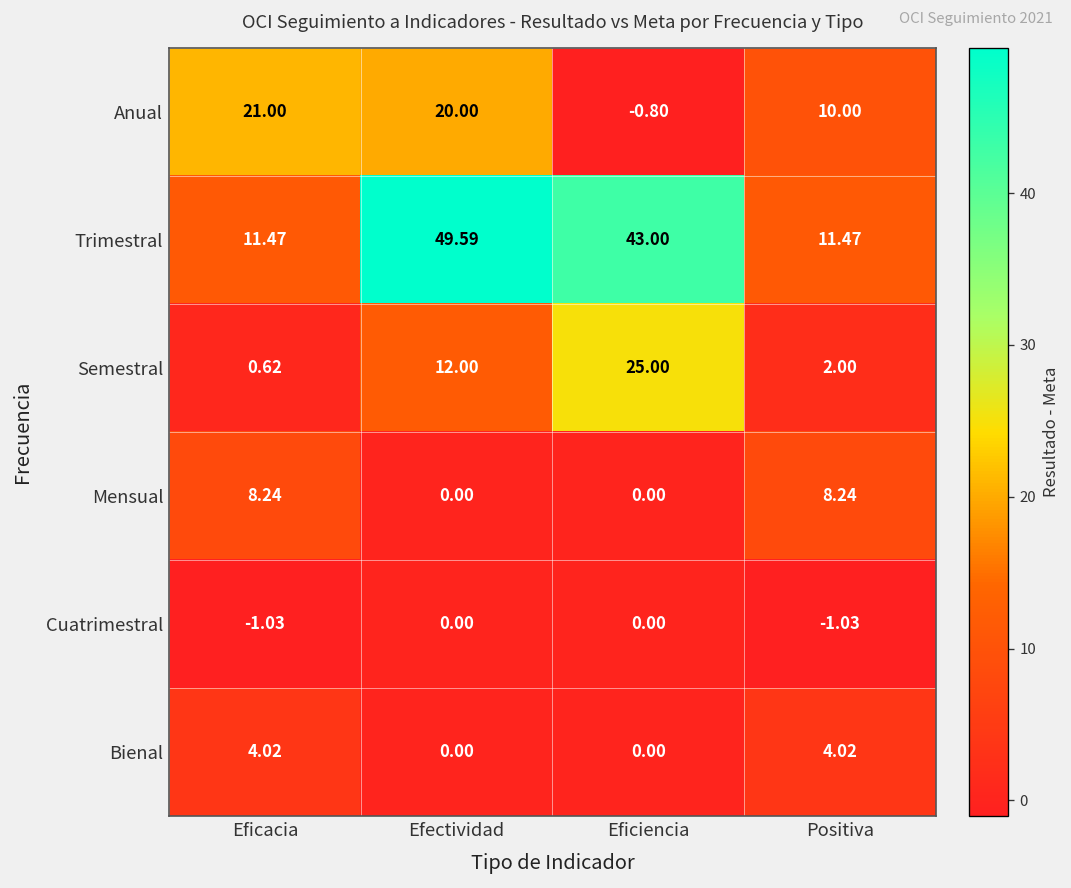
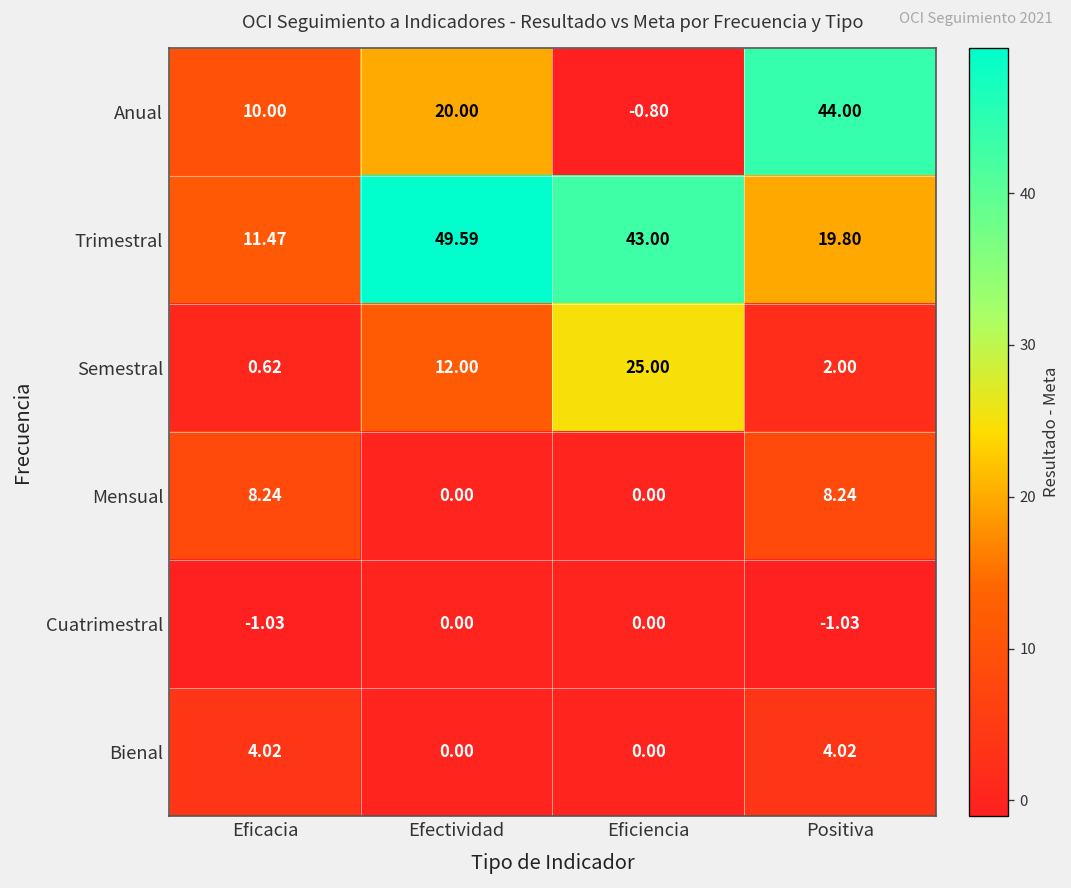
  {
    "Anual": {
-     "Eficacia": 21.00,
+     "Eficacia": 10.00,
      "Efectividad": 20.00,
      "Eficiencia": -0.80,
-     "Positiva": 10.00
+     "Positiva": 44.00
    },
    "Trimestral": {
      "Eficacia": 11.47,
      "Efectividad": 49.59,
      "Eficiencia": 43.00,
-     "Positiva": 11.47
+     "Positiva": 19.80
    },
    "Semestral": {
      "Eficacia": 0.62,
      "Efectividad": 12.00,
      "Eficiencia": 25.00,
      "Positiva": 2.00
    },
    "Mensual": {
      "Eficacia": 8.24,
      "Efectividad": 0.00,
      "Eficiencia": 0.00,
      "Positiva": 8.24
    },
    "Cuatrimestral": {
      "Eficacia": -1.03,
      "Efectividad": 0.00,
      "Eficiencia": 0.00,
      "Positiva": -1.03
    },
    "Bienal": {
      "Eficacia": 4.02,
      "Efectividad": 0.00,
      "Eficiencia": 0.00,
      "Positiva": 4.02
    }
  }
